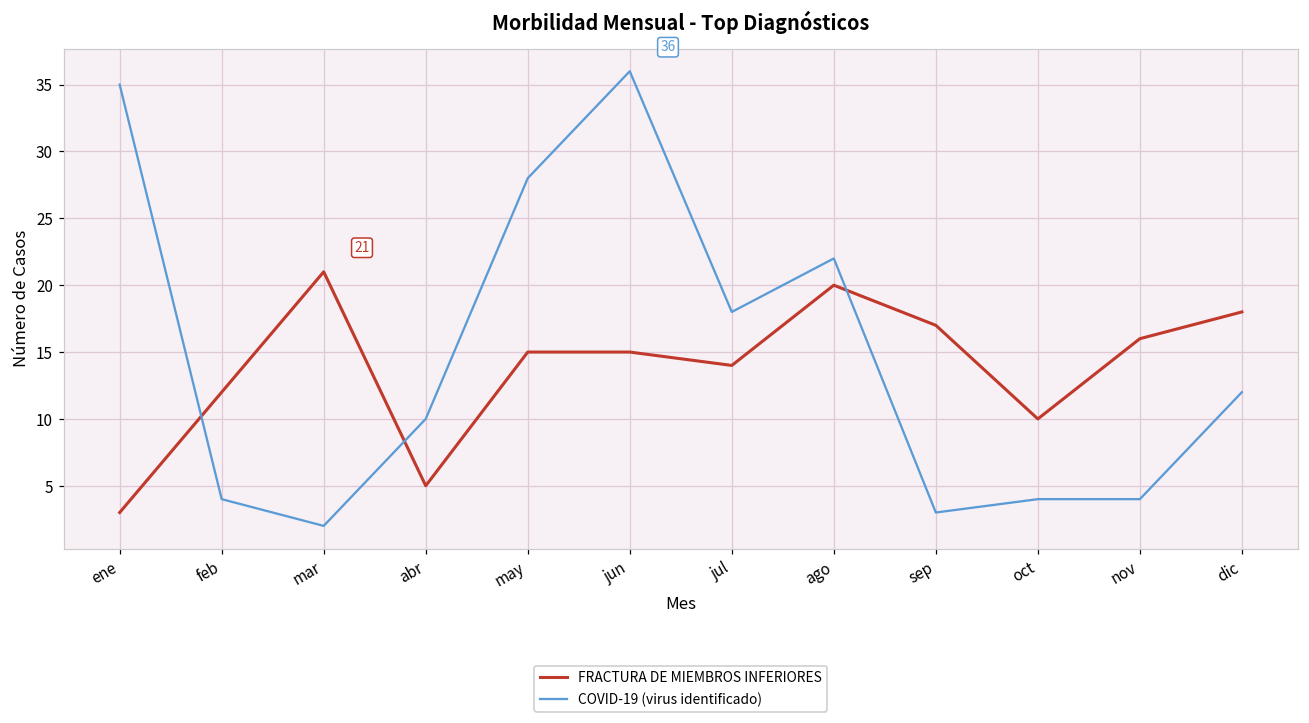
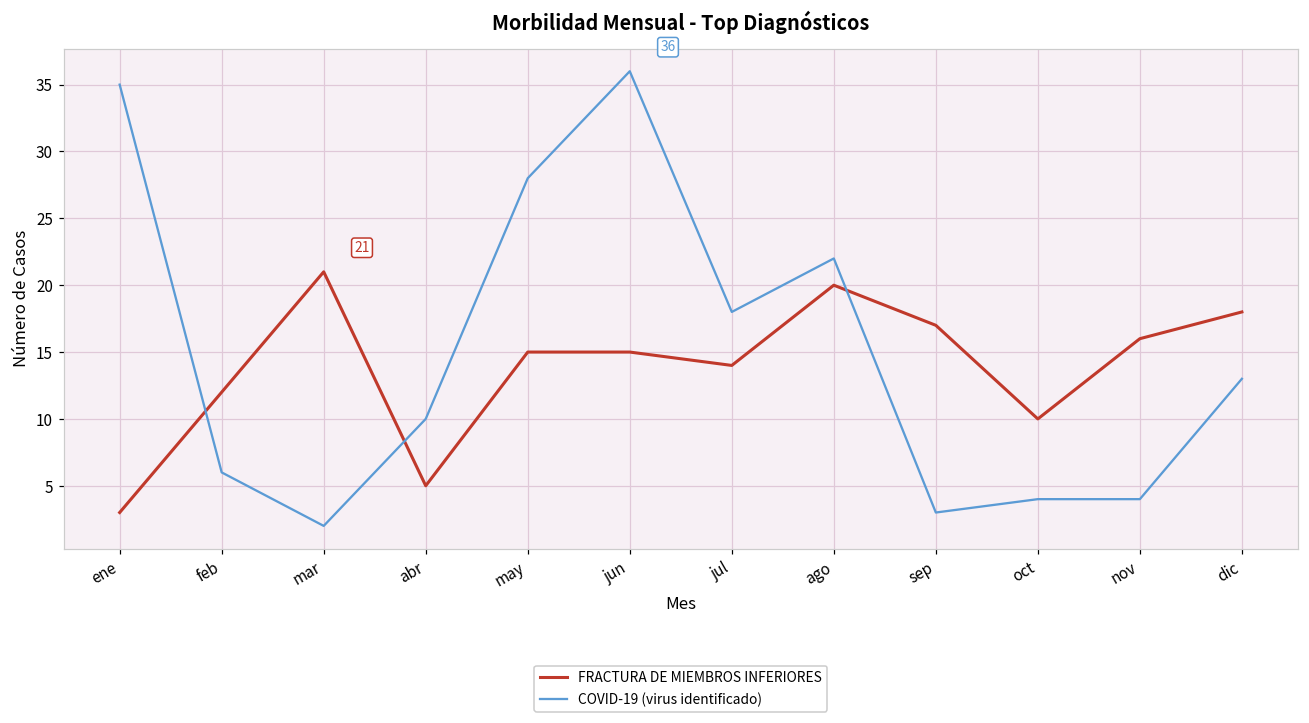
  {
    "FRACTURA DE MIEMBROS INFERIORES": {
      "ene": 3,
      "feb": 12,
      "mar": 21,
      "abr": 5,
      "may": 15,
      "jun": 15,
      "jul": 14,
      "ago": 20,
      "sep": 17,
      "oct": 10,
      "nov": 16,
      "dic": 18
    },
    "COVID-19 (virus identificado)": {
      "ene": 35,
-     "feb": 4,
+     "feb": 6,
      "mar": 2,
      "abr": 10,
      "may": 28,
      "jun": 36,
      "jul": 18,
      "ago": 22,
      "sep": 3,
      "oct": 4,
      "nov": 4,
-     "dic": 12
+     "dic": 13
    }
  }
